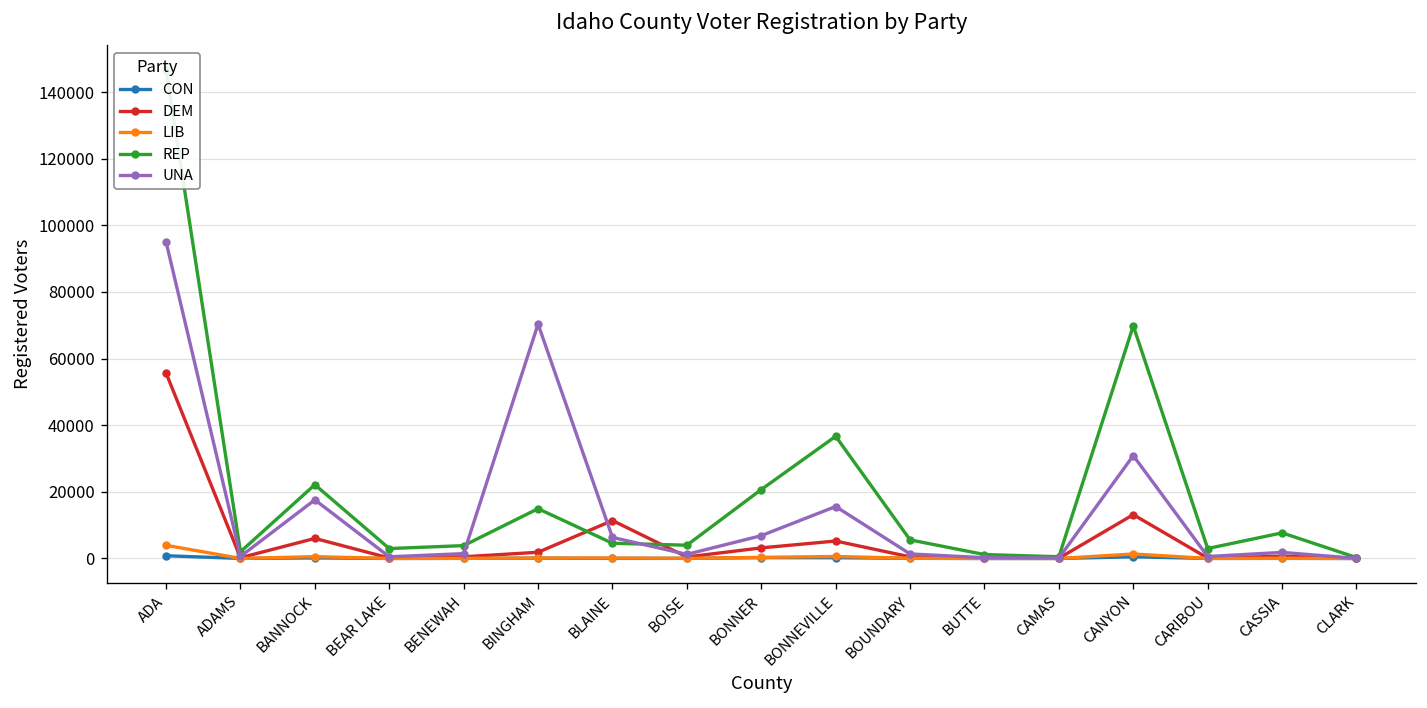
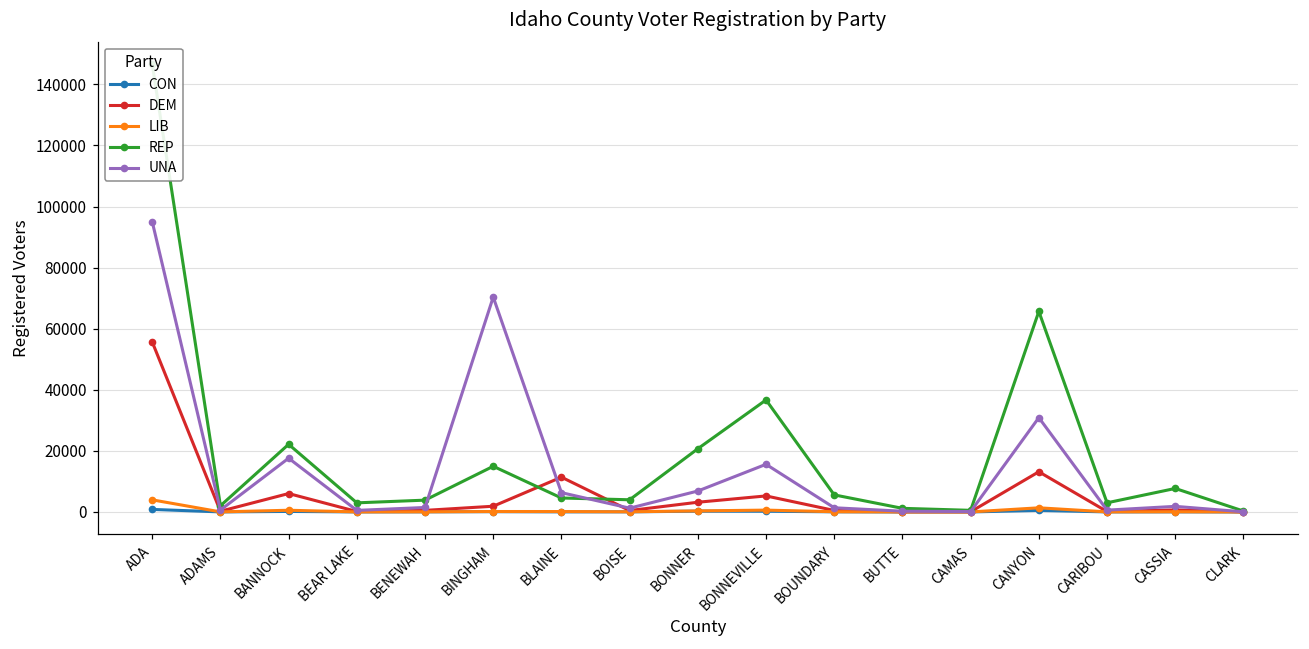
  {
    "CON": {
      "ADA": 1000
    },
    "DEM": {
      "ADA": 56000,
      "BANNOCK": 6000,
      "BINGHAM": 2000,
      "BLAINE": 11000,
      "BONNER": 3000,
      "BONNEVILLE": 5000,
      "CANYON": 13000
    },
    "LIB": {
      "ADA": 4000
    },
    "REP": {
      "ADAMS": 2000,
      "BANNOCK": 22000,
      "BEAR LAKE": 3000,
      "BENEWAH": 4000,
      "BINGHAM": 15000,
      "BLAINE": 5000,
      "BOISE": 4000,
      "BONNER": 21000,
      "BONNEVILLE": 37000,
      "BOUNDARY": 6000,
      "BUTTE": 1000,
-     "CANYON": 70000,
+     "CANYON": 66000,
      "CARIBOU": 3000,
      "CASSIA": 8000
    },
    "UNA": {
      "ADA": 95000,
      "BANNOCK": 18000,
      "BENEWAH": 1000,
      "BINGHAM": 70000,
      "BLAINE": 6000,
      "BONNER": 7000,
      "BONNEVILLE": 16000,
      "CANYON": 31000,
      "CASSIA": 2000
    }
  }
